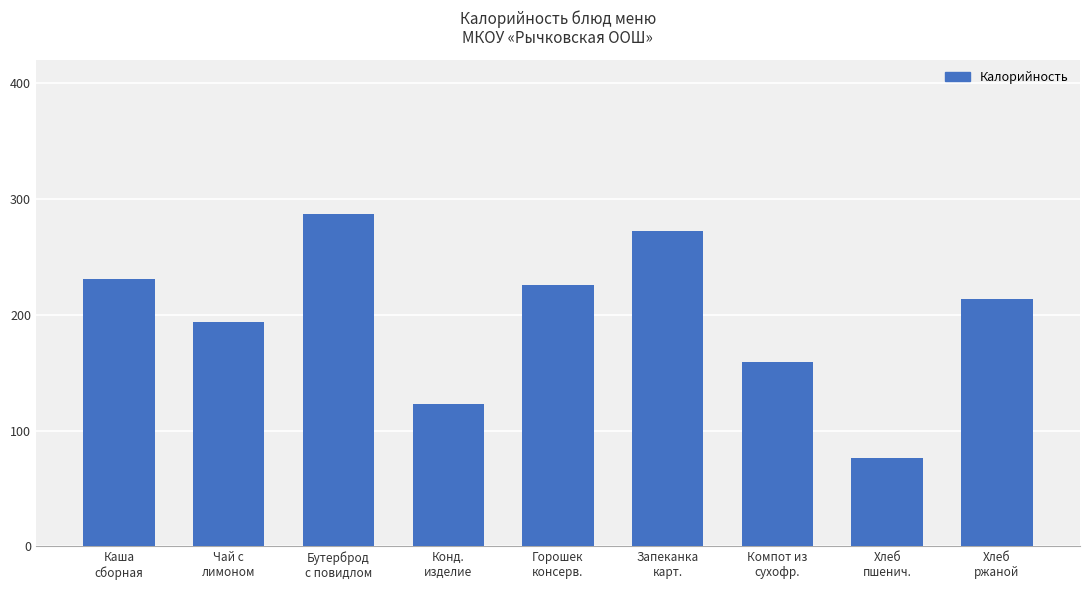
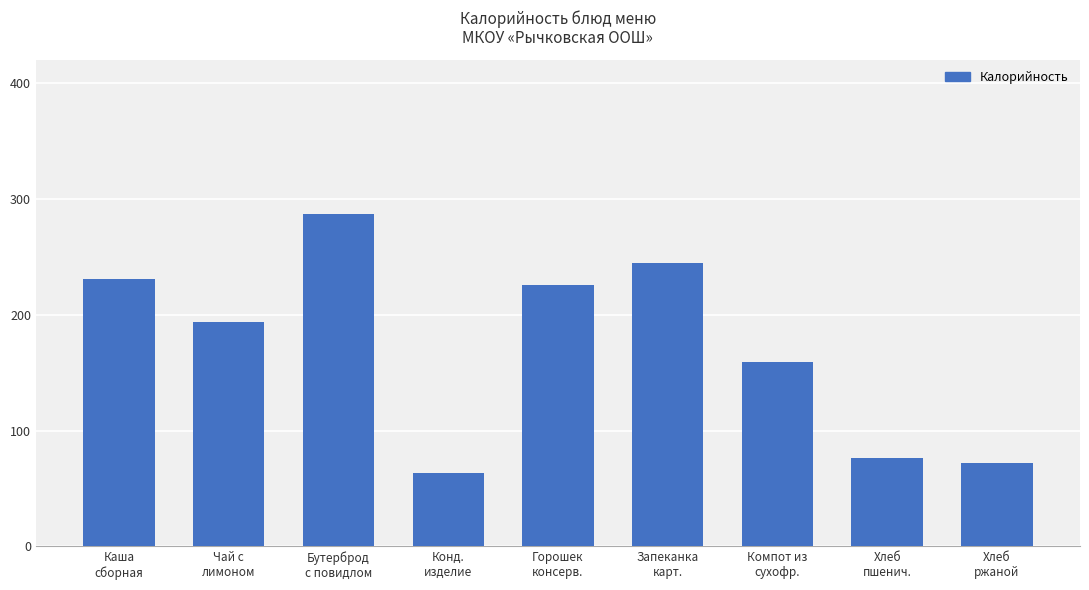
  {
    "Каша сборная": 231,
    "Чай с лимоном": 194,
    "Бутерброд с повидлом": 287,
-   "Конд. изделие": 123,
+   "Конд. изделие": 63,
    "Горошек консерв.": 226,
-   "Запеканка карт.": 272,
+   "Запеканка карт.": 245,
    "Компот из сухофр.": 159,
    "Хлеб пшенич.": 76,
-   "Хлеб ржаной": 214
+   "Хлеб ржаной": 72
  }
